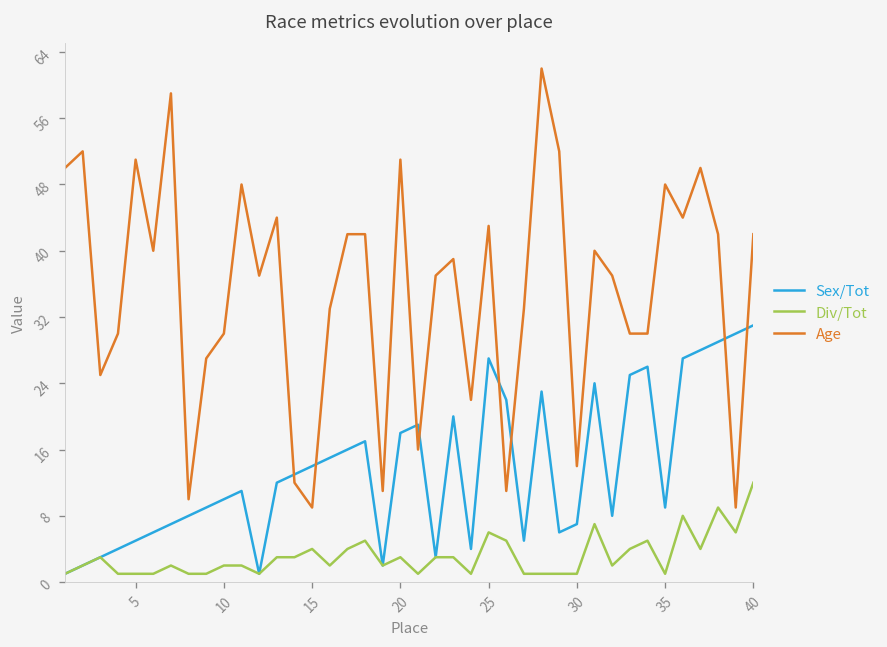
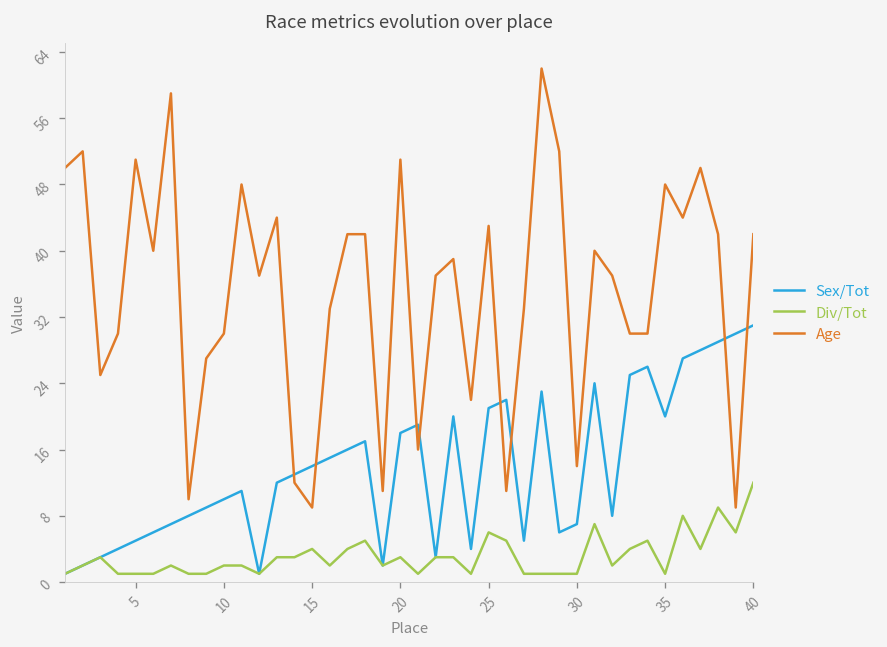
  {
    "Sex/Tot": {
      "5": 5,
      "10": 10,
      "15": 14,
      "20": 18,
-     "25": 27,
+     "25": 21,
      "30": 7,
-     "35": 9,
+     "35": 20,
      "40": 31
    },
    "Div/Tot": {
      "5": 1,
      "10": 2,
      "15": 4,
      "20": 3,
      "25": 6,
      "30": 1,
      "35": 1,
      "40": 12
    },
    "Age": {
      "5": 51,
      "10": 30,
      "15": 9,
      "20": 51,
      "25": 43,
      "30": 14,
      "35": 48,
      "40": 42
    }
  }
